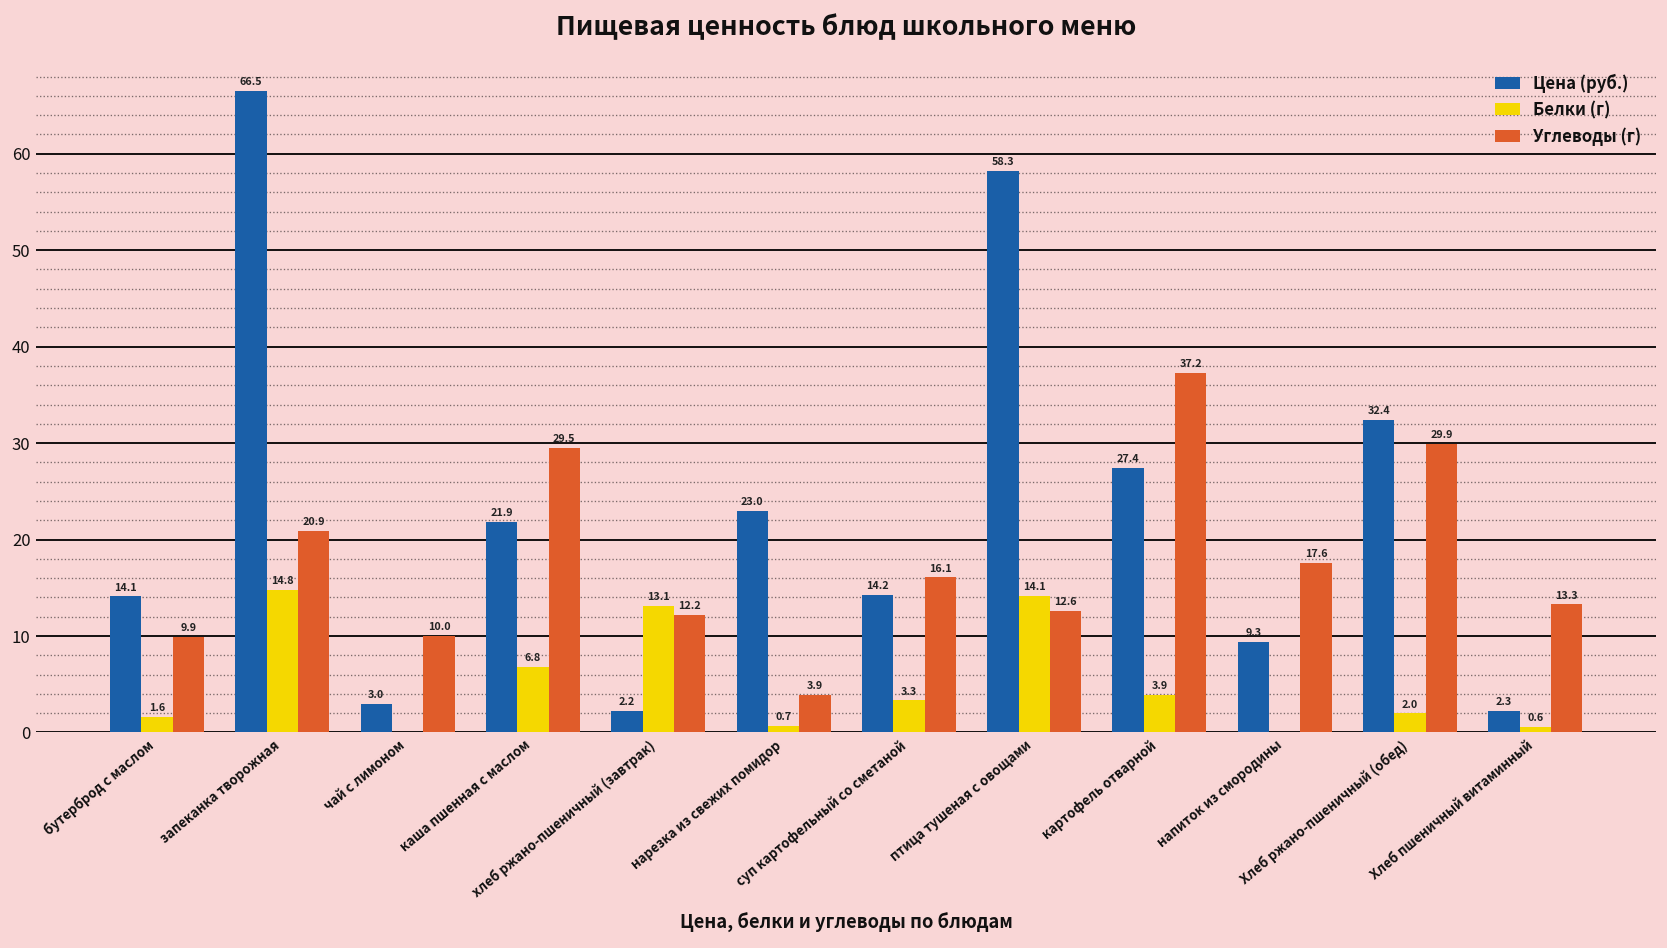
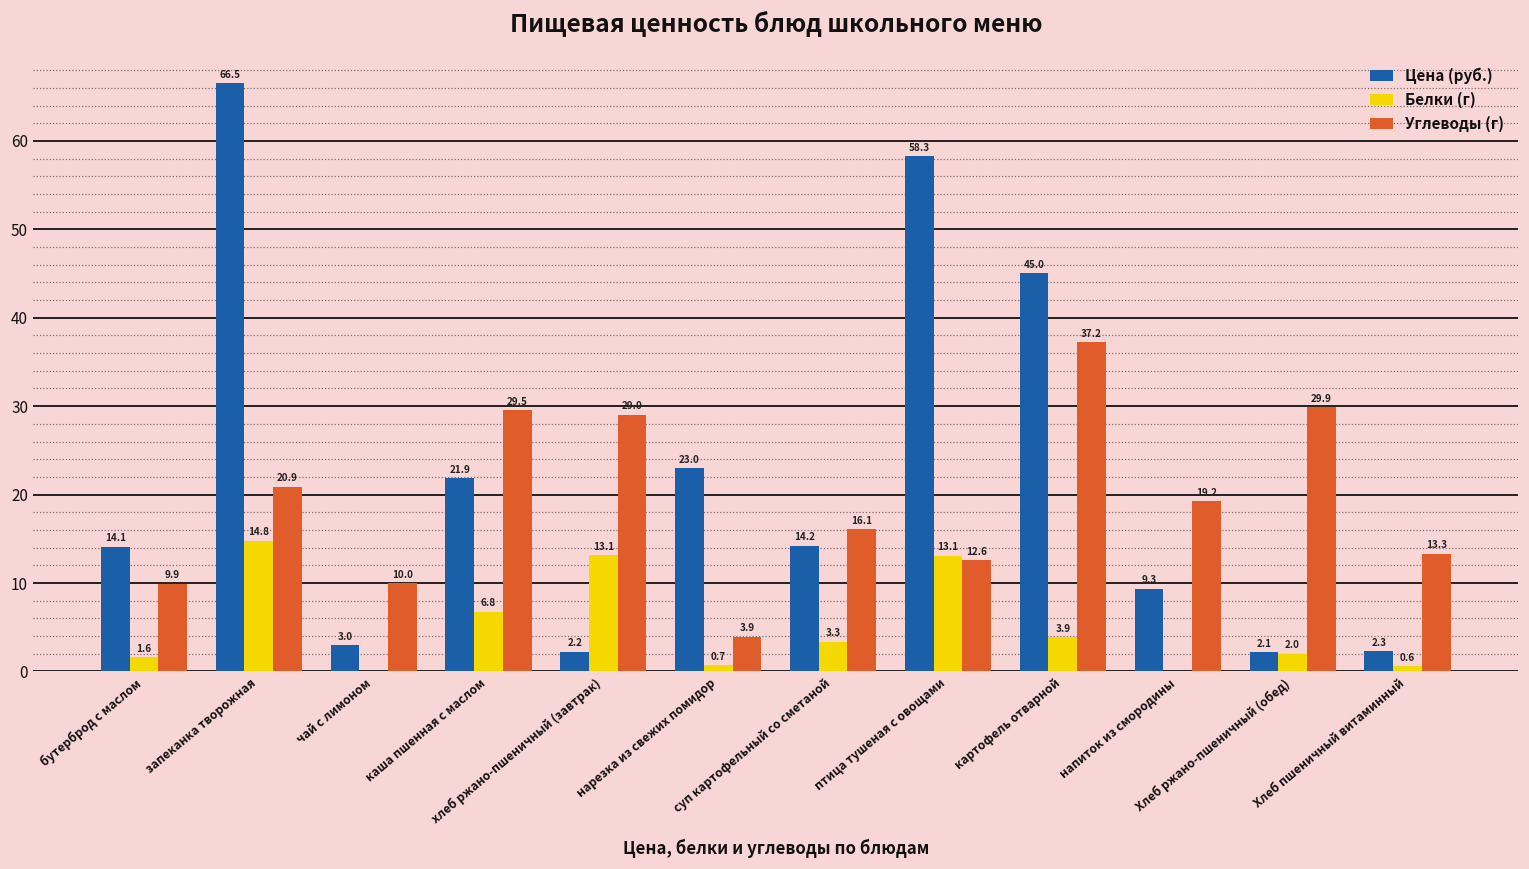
  {
    "Цена (руб.)": {
      "бутерброд с маслом": 14.1,
      "запеканка творожная": 66.5,
      "чай с лимоном": 3.0,
      "каша пшенная с маслом": 21.9,
      "хлеб ржано-пшеничный (завтрак)": 2.2,
      "нарезка из свежих помидор": 23.0,
      "суп картофельный со сметаной": 14.2,
      "птица тушеная с овощами": 58.3,
-     "картофель отварной": 27.4,
+     "картофель отварной": 45.0,
      "напиток из смородины": 9.3,
-     "Хлеб ржано-пшеничный (обед)": 32.4,
+     "Хлеб ржано-пшеничный (обед)": 2.1,
      "Хлеб пшеничный витаминный": 2.3
    },
    "Белки (г)": {
      "бутерброд с маслом": 1.6,
      "запеканка творожная": 14.8,
      "каша пшенная с маслом": 6.8,
      "хлеб ржано-пшеничный (завтрак)": 13.1,
      "нарезка из свежих помидор": 0.7,
      "суп картофельный со сметаной": 3.3,
-     "птица тушеная с овощами": 14.1,
+     "птица тушеная с овощами": 13.1,
      "картофель отварной": 3.9,
      "Хлеб ржано-пшеничный (обед)": 2.0,
      "Хлеб пшеничный витаминный": 0.6
    },
    "Углеводы (г)": {
      "бутерброд с маслом": 9.9,
      "запеканка творожная": 20.9,
      "чай с лимоном": 10.0,
      "каша пшенная с маслом": 29.5,
-     "хлеб ржано-пшеничный (завтрак)": 12.2,
+     "хлеб ржано-пшеничный (завтрак)": 29.0,
      "нарезка из свежих помидор": 3.9,
      "суп картофельный со сметаной": 16.1,
      "птица тушеная с овощами": 12.6,
      "картофель отварной": 37.2,
-     "напиток из смородины": 17.6,
+     "напиток из смородины": 19.2,
      "Хлеб ржано-пшеничный (обед)": 29.9,
      "Хлеб пшеничный витаминный": 13.3
    }
  }
